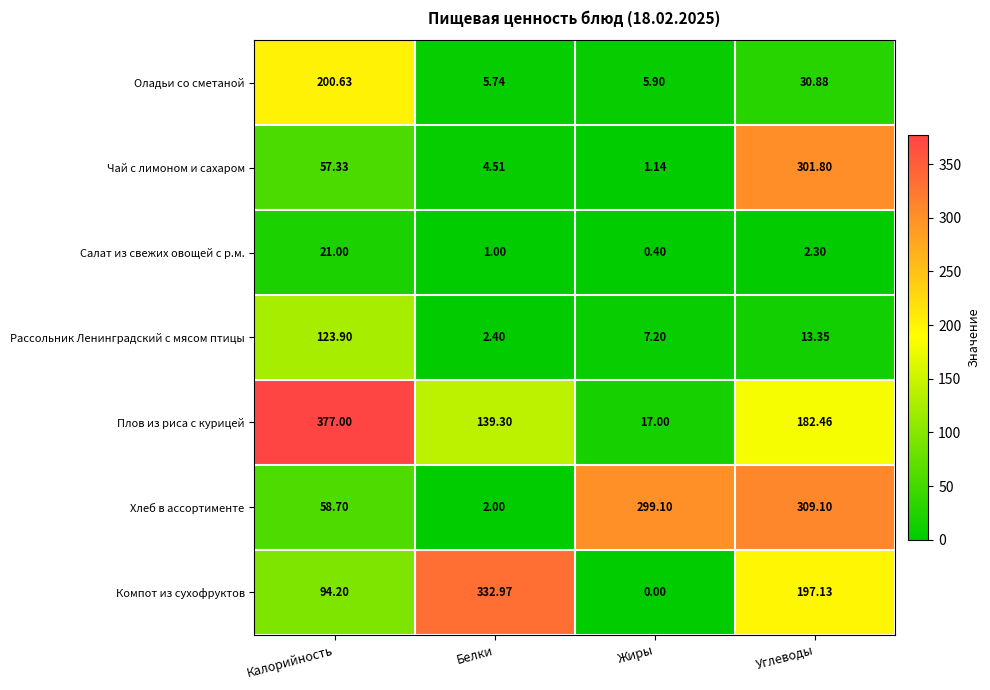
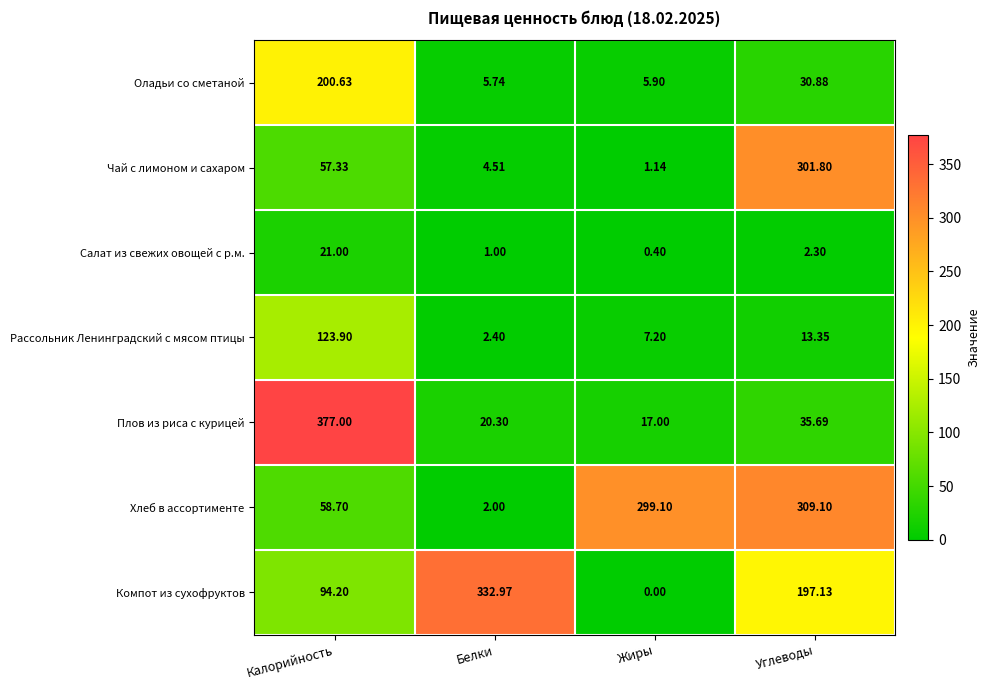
  {
    "Оладьи со сметаной": {
      "Калорийность": 200.63,
      "Белки": 5.74,
      "Жиры": 5.90,
      "Углеводы": 30.88
    },
    "Чай с лимоном и сахаром": {
      "Калорийность": 57.33,
      "Белки": 4.51,
      "Жиры": 1.14,
      "Углеводы": 301.80
    },
    "Салат из свежих овощей с р.м.": {
      "Калорийность": 21.00,
      "Белки": 1.00,
      "Жиры": 0.40,
      "Углеводы": 2.30
    },
    "Рассольник Ленинградский с мясом птицы": {
      "Калорийность": 123.90,
      "Белки": 2.40,
      "Жиры": 7.20,
      "Углеводы": 13.35
    },
    "Плов из риса с курицей": {
      "Калорийность": 377.00,
-     "Белки": 139.30,
+     "Белки": 20.30,
      "Жиры": 17.00,
-     "Углеводы": 182.46
+     "Углеводы": 35.69
    },
    "Хлеб в ассортименте": {
      "Калорийность": 58.70,
      "Белки": 2.00,
      "Жиры": 299.10,
      "Углеводы": 309.10
    },
    "Компот из сухофруктов": {
      "Калорийность": 94.20,
      "Белки": 332.97,
      "Жиры": 0.00,
      "Углеводы": 197.13
    }
  }
